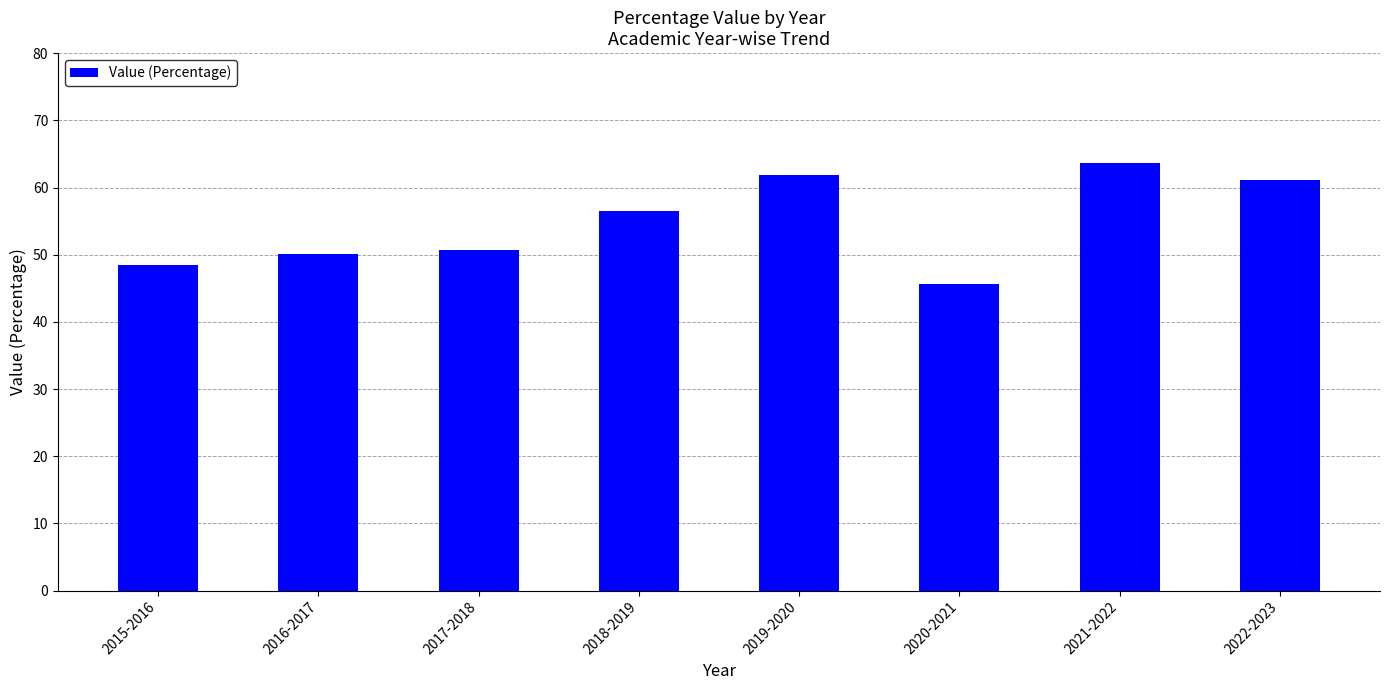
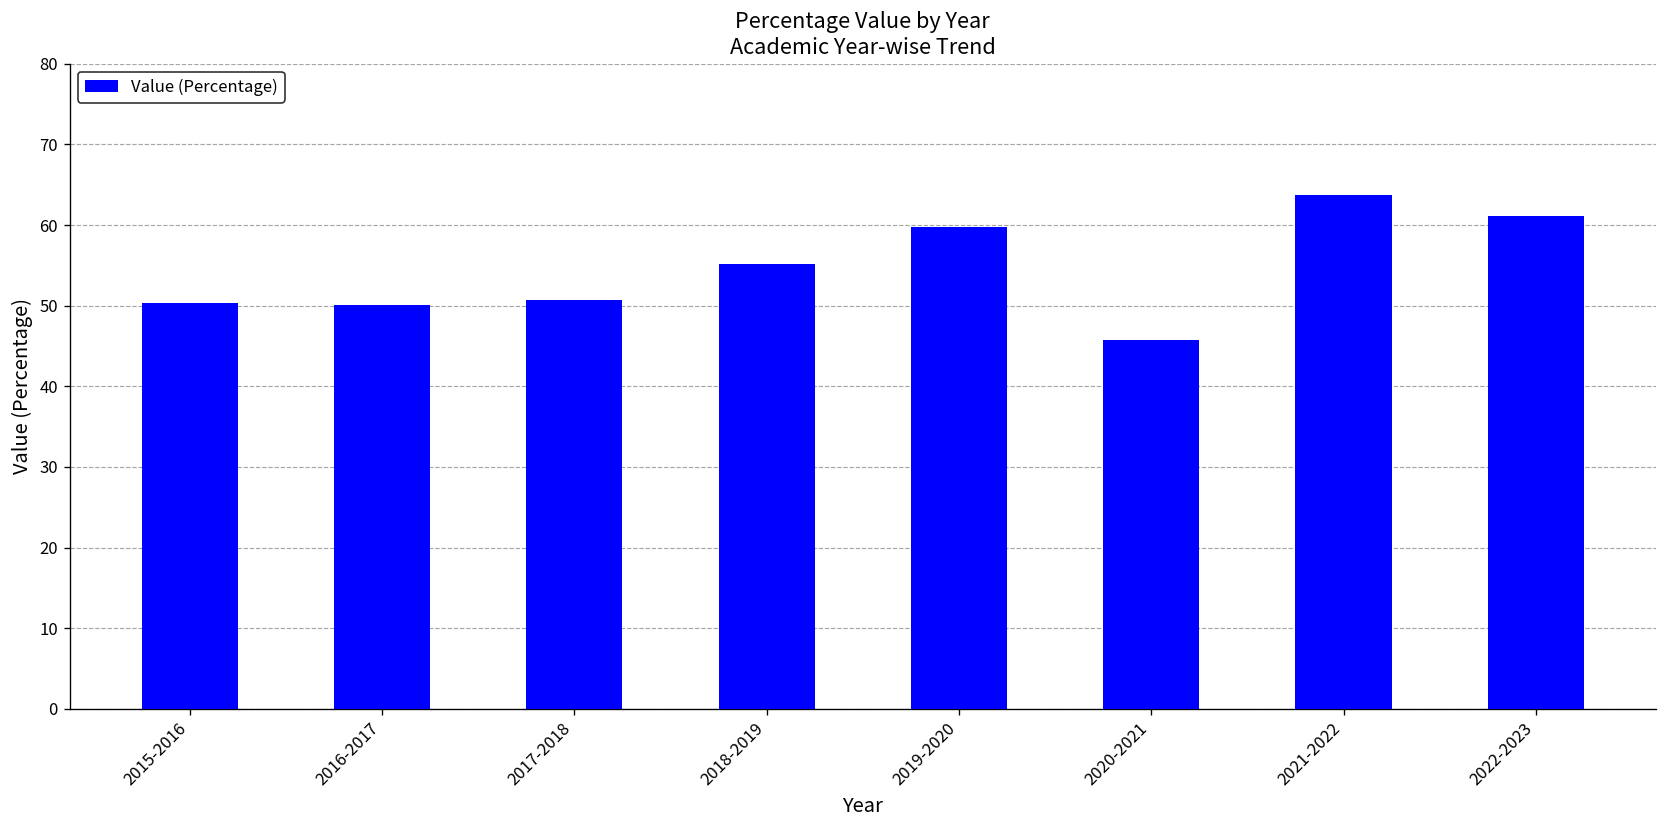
  {
-   "2015-2016": 49,
+   "2015-2016": 50,
    "2016-2017": 50,
    "2017-2018": 51,
-   "2018-2019": 57,
-   "2019-2020": 62,
+   "2018-2019": 55,
+   "2019-2020": 60,
    "2020-2021": 46,
    "2021-2022": 64,
    "2022-2023": 61
  }
